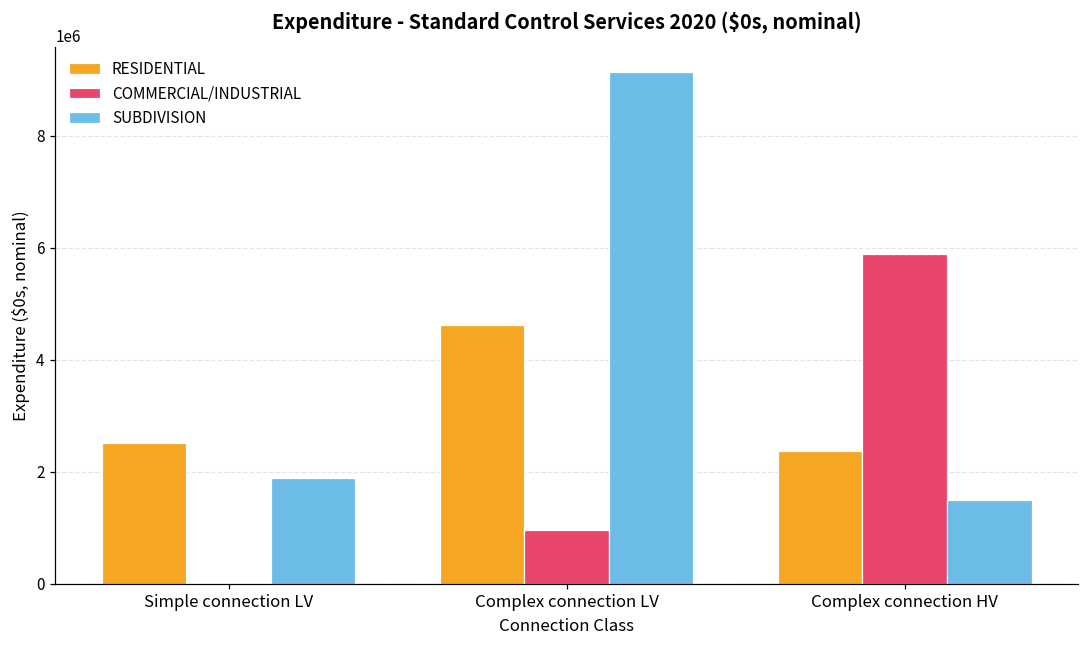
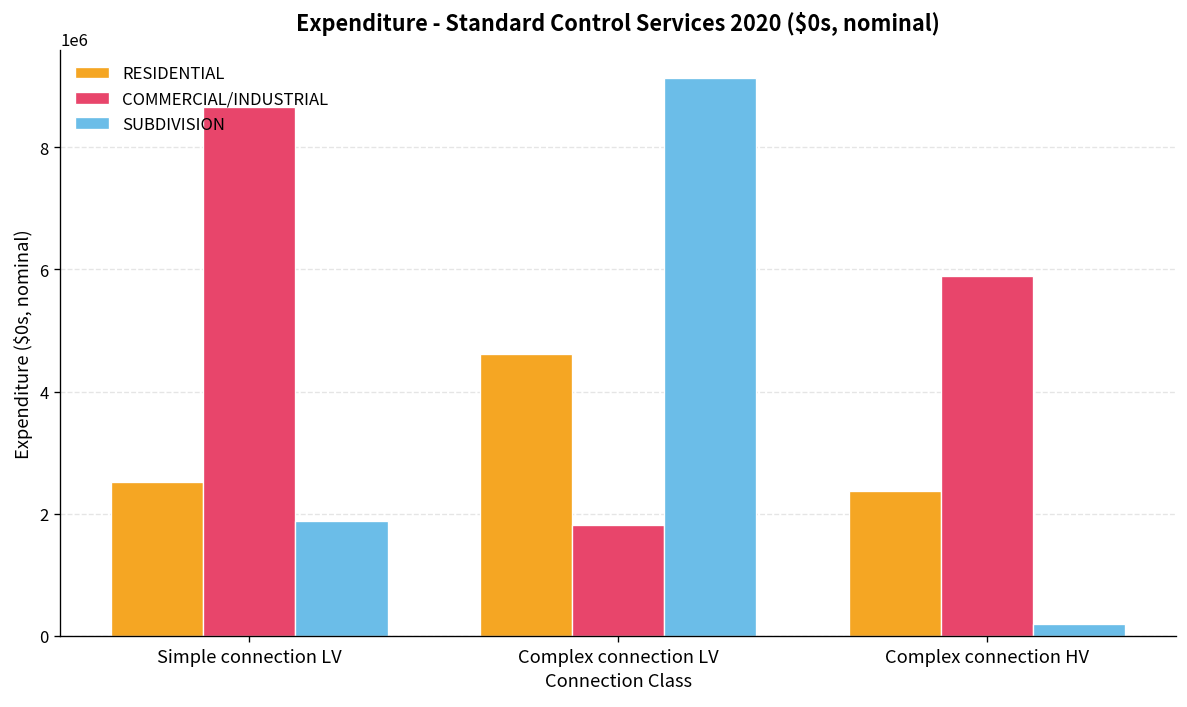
  {
    "RESIDENTIAL": {
      "Simple connection LV": 2500000,
      "Complex connection LV": 4600000,
      "Complex connection HV": 2400000
    },
    "COMMERCIAL/INDUSTRIAL": {
-     "Simple connection LV": 0,
-     "Complex connection LV": 1000000,
+     "Simple connection LV": 8700000,
+     "Complex connection LV": 1800000,
      "Complex connection HV": 5900000
    },
    "SUBDIVISION": {
      "Simple connection LV": 1900000,
      "Complex connection LV": 9100000,
-     "Complex connection HV": 1500000
+     "Complex connection HV": 200000
    }
  }
